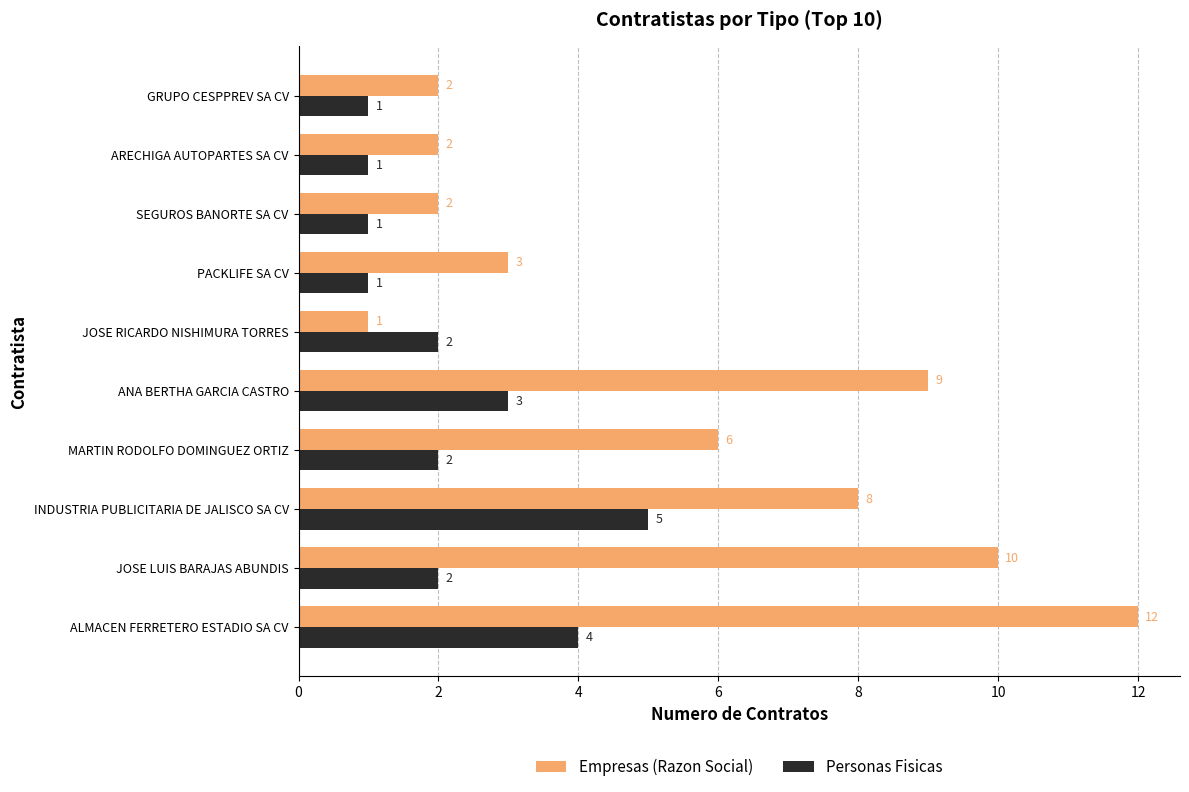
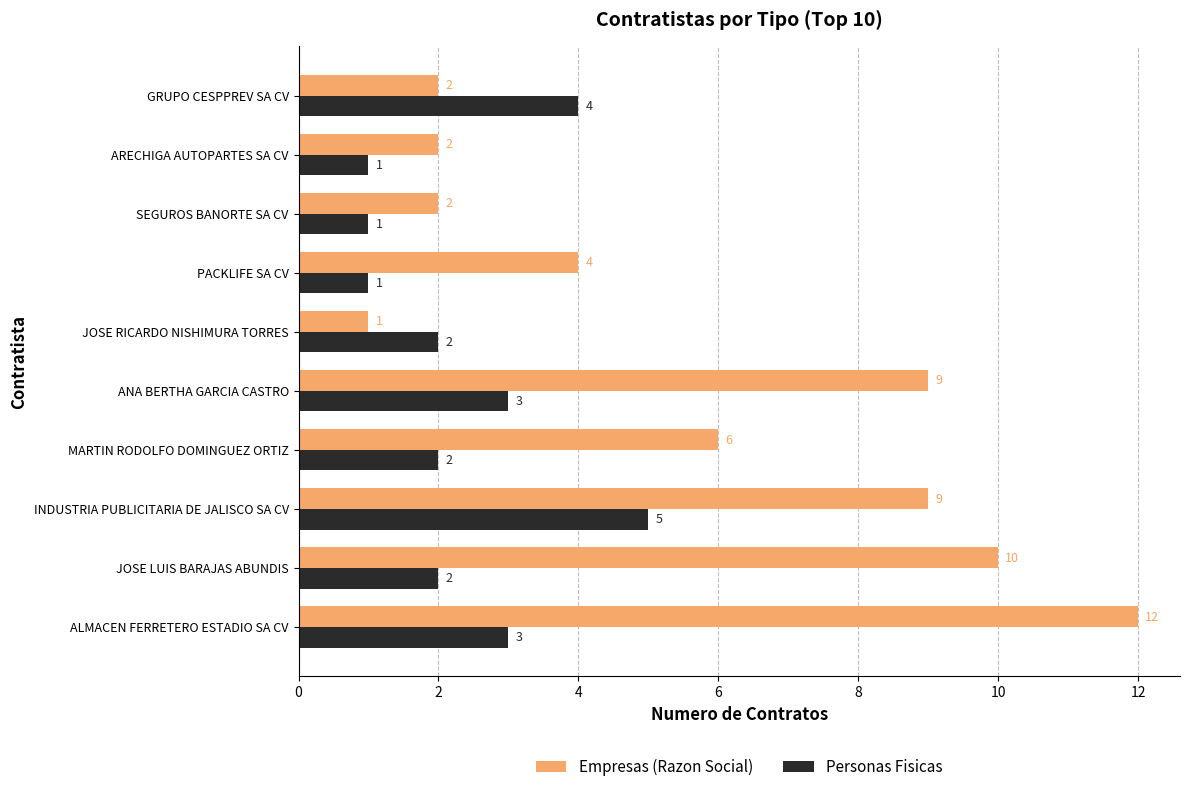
  {
    "Empresas (Razon Social)": {
      "GRUPO CESPPREV SA CV": 2,
      "ARECHIGA AUTOPARTES SA CV": 2,
      "SEGUROS BANORTE SA CV": 2,
-     "PACKLIFE SA CV": 3,
+     "PACKLIFE SA CV": 4,
      "JOSE RICARDO NISHIMURA TORRES": 1,
      "ANA BERTHA GARCIA CASTRO": 9,
      "MARTIN RODOLFO DOMINGUEZ ORTIZ": 6,
-     "INDUSTRIA PUBLICITARIA DE JALISCO SA CV": 8,
+     "INDUSTRIA PUBLICITARIA DE JALISCO SA CV": 9,
      "JOSE LUIS BARAJAS ABUNDIS": 10,
      "ALMACEN FERRETERO ESTADIO SA CV": 12
    },
    "Personas Fisicas": {
-     "GRUPO CESPPREV SA CV": 1,
+     "GRUPO CESPPREV SA CV": 4,
      "ARECHIGA AUTOPARTES SA CV": 1,
      "SEGUROS BANORTE SA CV": 1,
      "PACKLIFE SA CV": 1,
      "JOSE RICARDO NISHIMURA TORRES": 2,
      "ANA BERTHA GARCIA CASTRO": 3,
      "MARTIN RODOLFO DOMINGUEZ ORTIZ": 2,
      "INDUSTRIA PUBLICITARIA DE JALISCO SA CV": 5,
      "JOSE LUIS BARAJAS ABUNDIS": 2,
-     "ALMACEN FERRETERO ESTADIO SA CV": 4
+     "ALMACEN FERRETERO ESTADIO SA CV": 3
    }
  }
